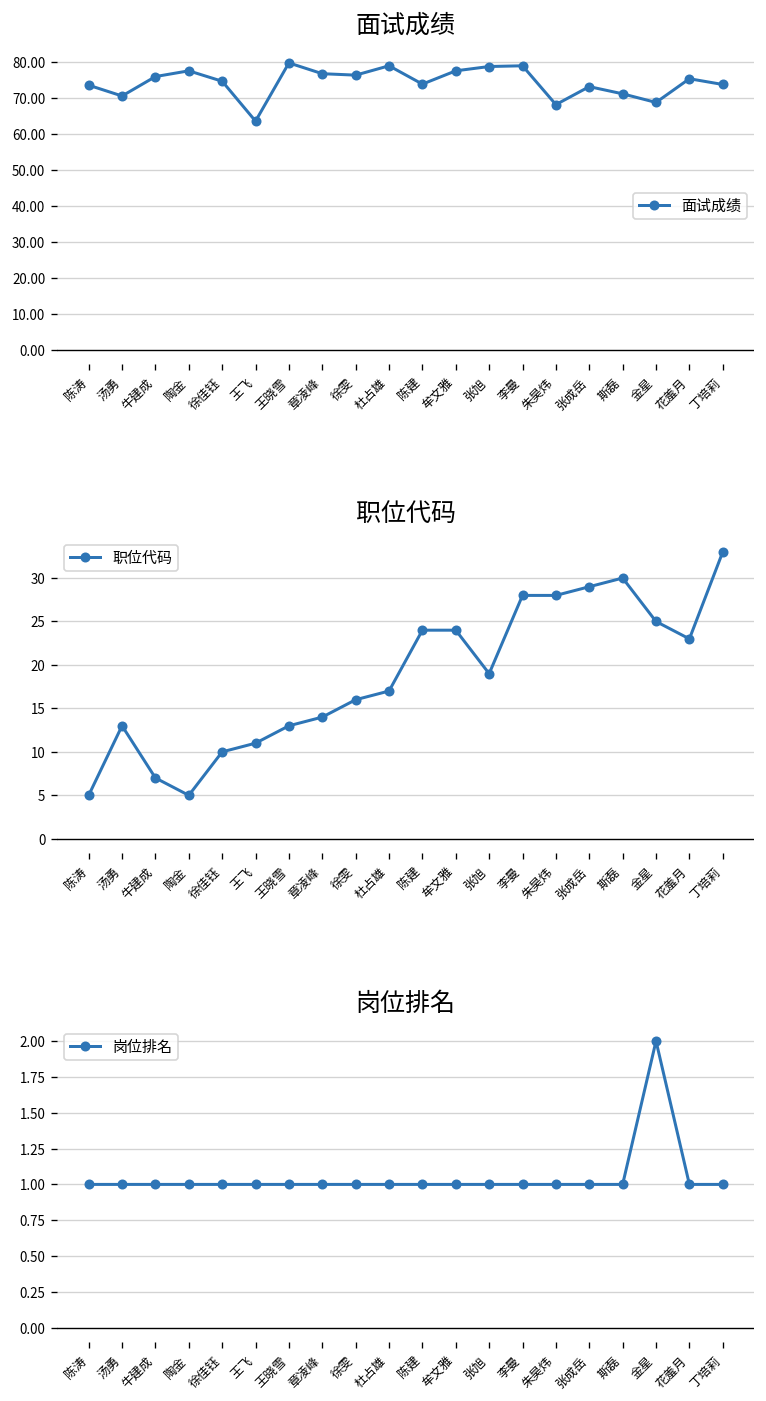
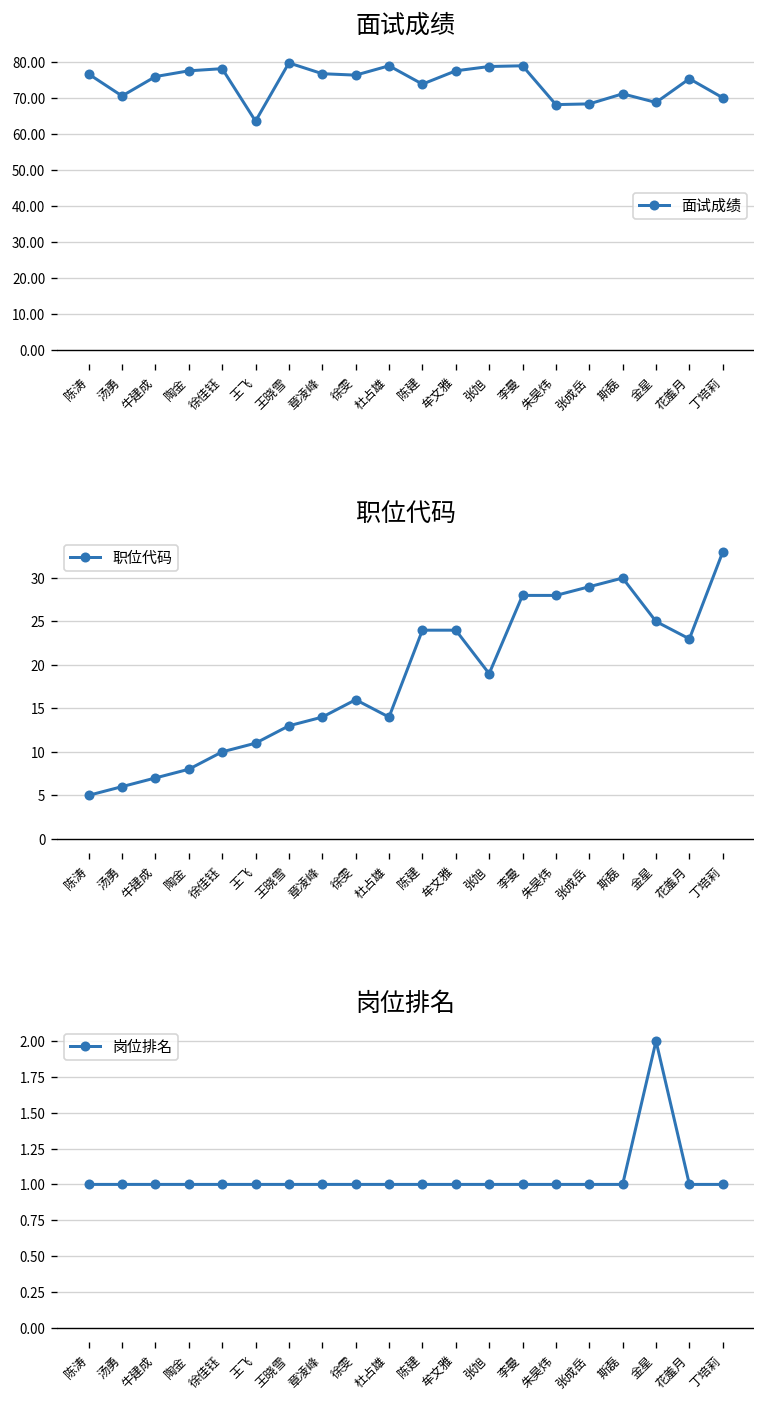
  {
    "面试成绩": {
-     "陈涛": 74,
+     "陈涛": 77,
      "汤勇": 71,
      "牛建成": 76,
      "陶金": 78,
-     "徐佳钰": 75,
+     "徐佳钰": 78,
      "王飞": 64,
      "王晓雪": 80,
      "章凌峰": 77,
      "徐雯": 76,
      "杜占雄": 79,
      "陈建": 74,
      "牟文雅": 78,
      "张旭": 79,
      "李曼": 79,
      "朱昊炜": 68,
-     "张成岳": 73,
+     "张成岳": 68,
      "斯磊": 71,
      "金星": 69,
      "花羞月": 75,
-     "丁培莉": 74
+     "丁培莉": 70
    },
    "职位代码": {
      "陈涛": 5,
-     "汤勇": 13,
+     "汤勇": 6,
      "牛建成": 7,
-     "陶金": 5,
+     "陶金": 8,
      "徐佳钰": 10,
      "王飞": 11,
      "王晓雪": 13,
      "章凌峰": 14,
      "徐雯": 16,
-     "杜占雄": 17,
+     "杜占雄": 14,
      "陈建": 24,
      "牟文雅": 24,
      "张旭": 19,
      "李曼": 28,
      "朱昊炜": 28,
      "张成岳": 29,
      "斯磊": 30,
      "金星": 25,
      "花羞月": 23,
      "丁培莉": 33
    },
    "岗位排名": {
      "陈涛": 1.00,
      "汤勇": 1.00,
      "牛建成": 1.00,
      "陶金": 1.00,
      "徐佳钰": 1.00,
      "王飞": 1.00,
      "王晓雪": 1.00,
      "章凌峰": 1.00,
      "徐雯": 1.00,
      "杜占雄": 1.00,
      "陈建": 1.00,
      "牟文雅": 1.00,
      "张旭": 1.00,
      "李曼": 1.00,
      "朱昊炜": 1.00,
      "张成岳": 1.00,
      "斯磊": 1.00,
      "金星": 2.00,
      "花羞月": 1.00,
      "丁培莉": 1.00
    }
  }
